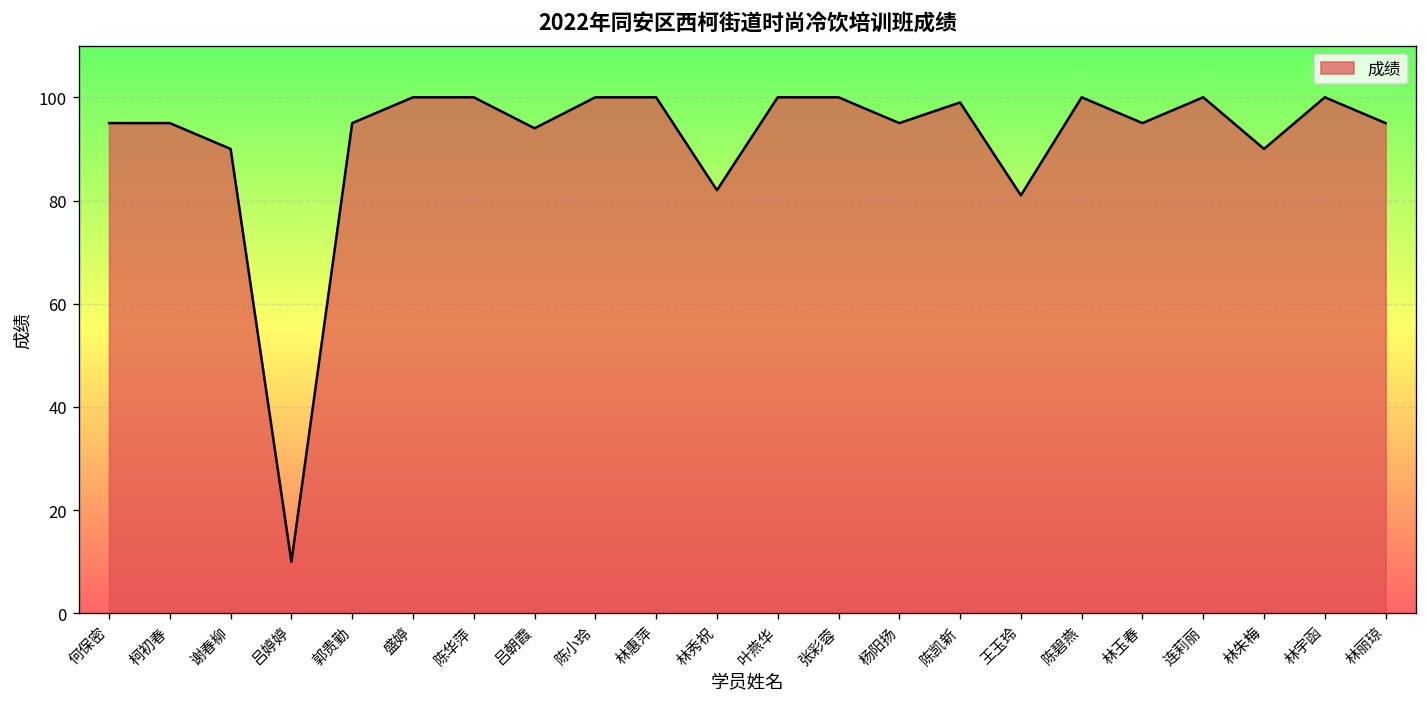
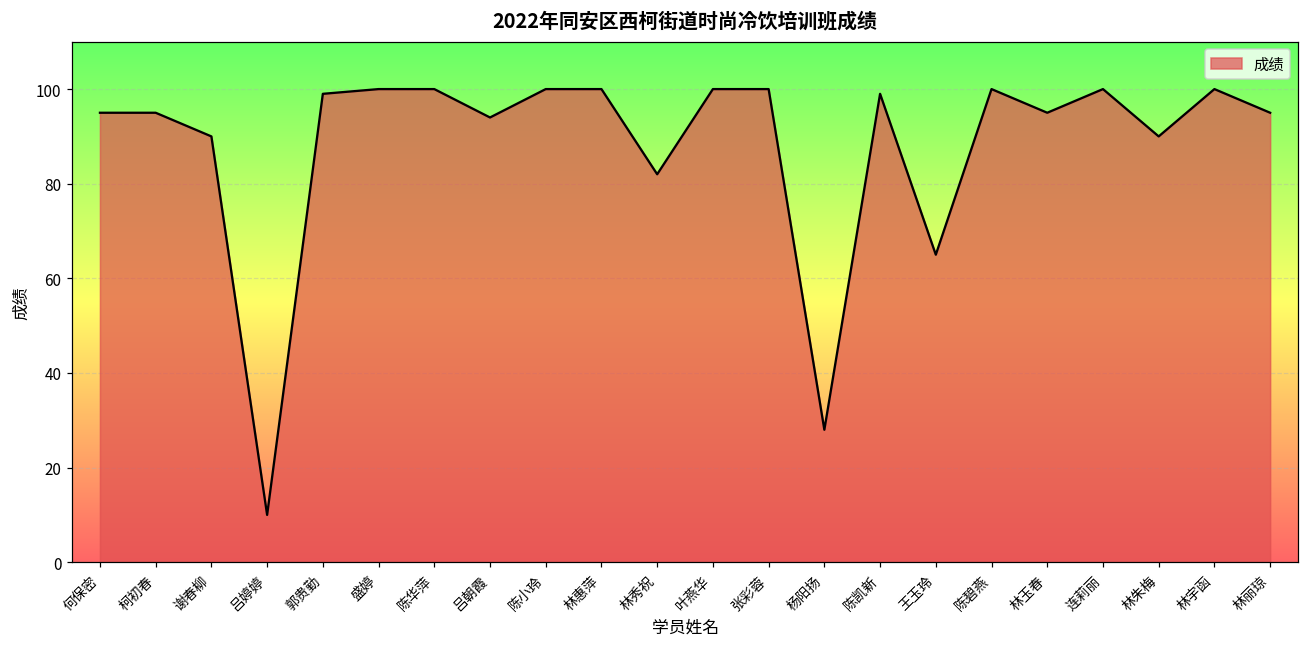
  {
    "何保密": 95,
    "柯初春": 95,
    "谢春柳": 90,
    "吕婷婷": 10,
-   "郭贵勤": 95,
+   "郭贵勤": 99,
    "盛婷": 100,
    "陈华萍": 100,
    "吕朝霞": 94,
    "陈小玲": 100,
    "林惠萍": 100,
    "林秀祝": 82,
    "叶燕华": 100,
    "张彩蓉": 100,
-   "杨阳扬": 95,
+   "杨阳扬": 28,
    "陈凯新": 99,
-   "王玉玲": 81,
+   "王玉玲": 65,
    "陈碧燕": 100,
    "林玉春": 95,
    "连莉丽": 100,
    "林朱梅": 90,
    "林宇函": 100,
    "林丽琼": 95
  }
